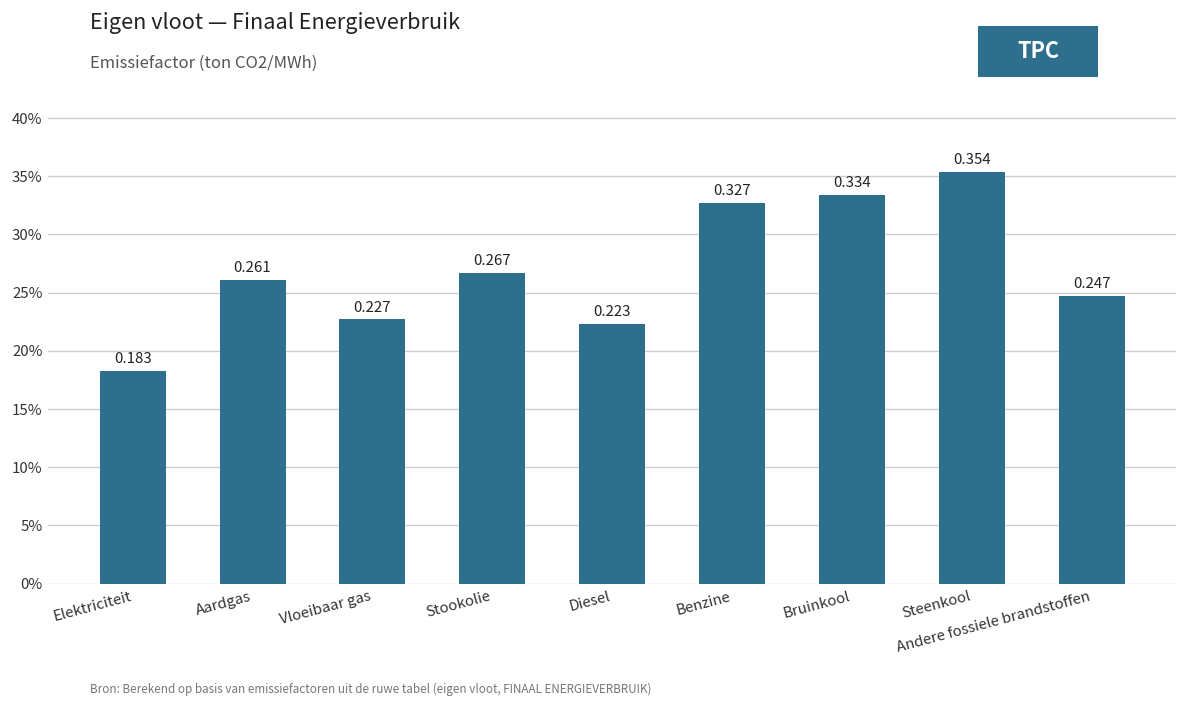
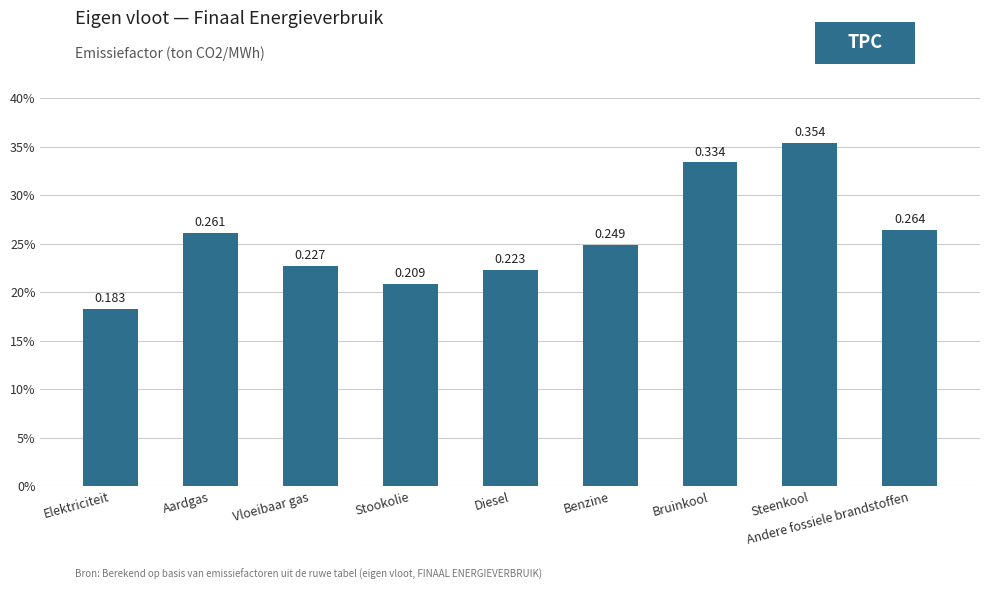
  {
    "Elektriciteit": 0.183,
    "Aardgas": 0.261,
    "Vloeibaar gas": 0.227,
-   "Stookolie": 0.267,
+   "Stookolie": 0.209,
    "Diesel": 0.223,
-   "Benzine": 0.327,
+   "Benzine": 0.249,
    "Bruinkool": 0.334,
    "Steenkool": 0.354,
-   "Andere fossiele brandstoffen": 0.247
+   "Andere fossiele brandstoffen": 0.264
  }
